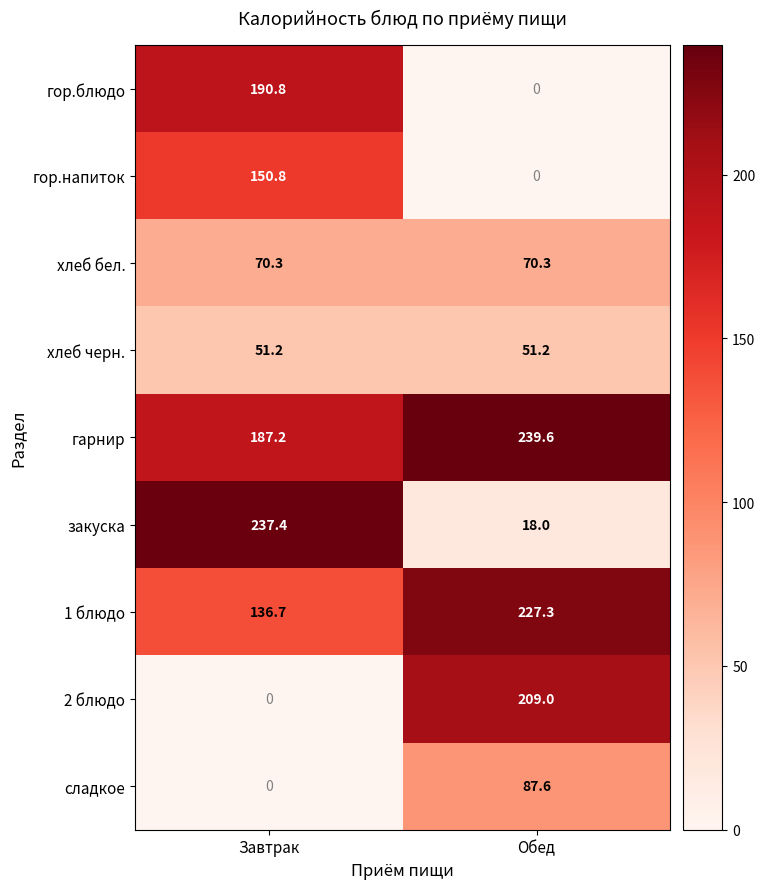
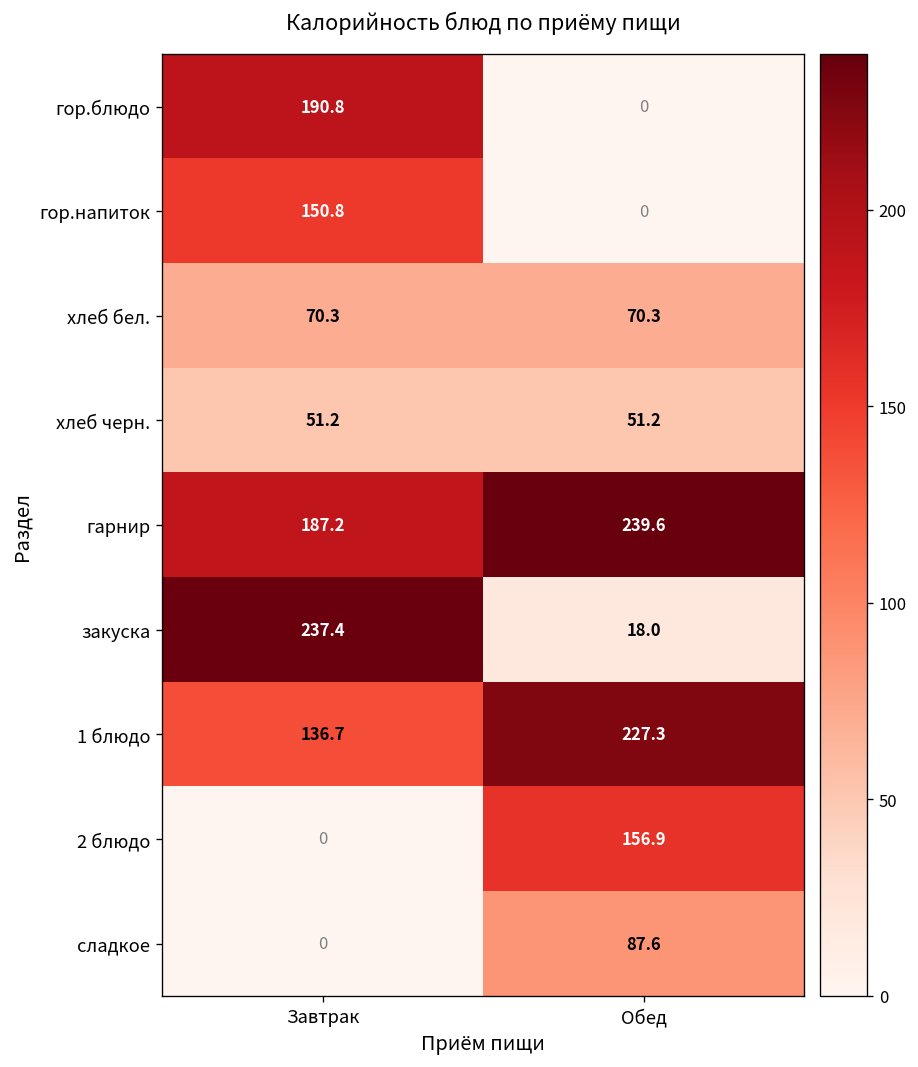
  {
    "гор.блюдо": {
      "Завтрак": 190.8,
      "Обед": 0
    },
    "гор.напиток": {
      "Завтрак": 150.8,
      "Обед": 0
    },
    "хлеб бел.": {
      "Завтрак": 70.3,
      "Обед": 70.3
    },
    "хлеб черн.": {
      "Завтрак": 51.2,
      "Обед": 51.2
    },
    "гарнир": {
      "Завтрак": 187.2,
      "Обед": 239.6
    },
    "закуска": {
      "Завтрак": 237.4,
      "Обед": 18.0
    },
    "1 блюдо": {
      "Завтрак": 136.7,
      "Обед": 227.3
    },
    "2 блюдо": {
      "Завтрак": 0,
-     "Обед": 209.0
+     "Обед": 156.9
    },
    "сладкое": {
      "Завтрак": 0,
      "Обед": 87.6
    }
  }
